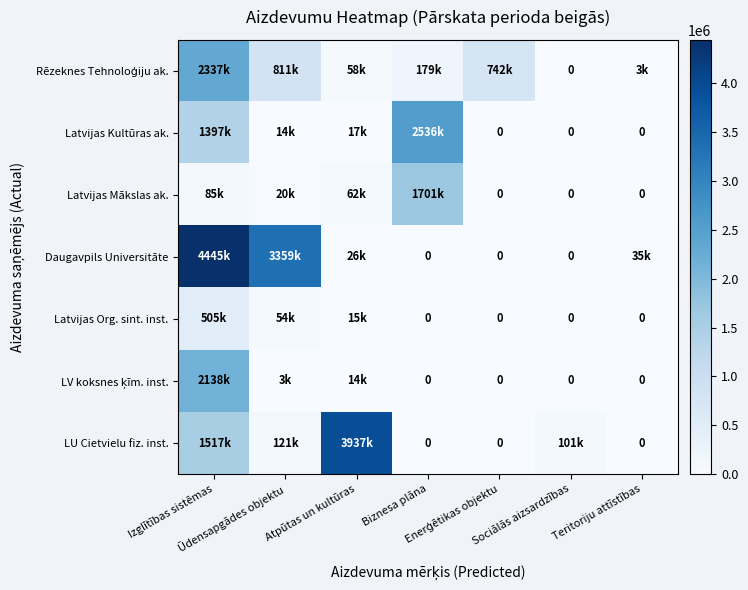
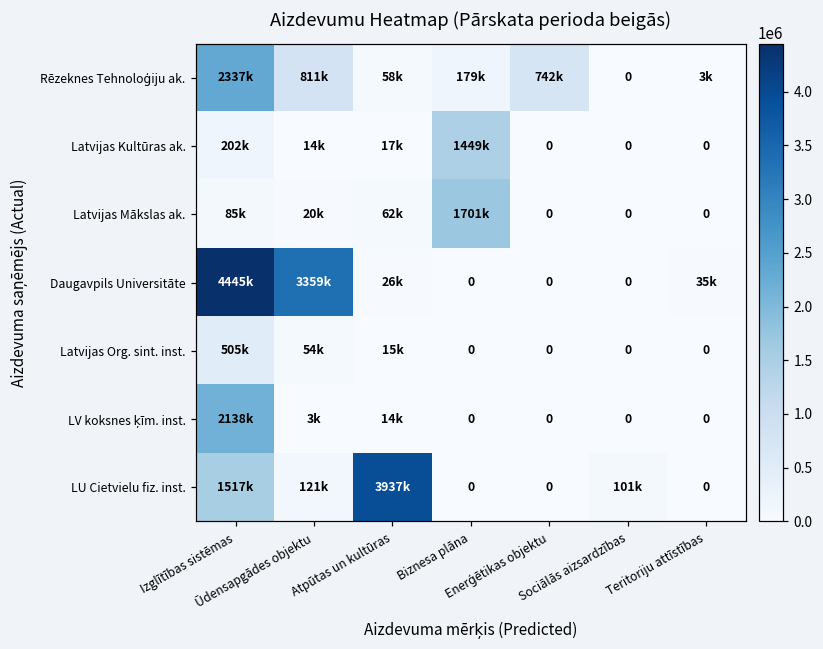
  {
    "Rēzeknes Tehnoloģiju ak.": {
      "Izglītības sistēmas": "2337k",
      "Ūdensapgādes objektu": "811k",
      "Atpūtas un kultūras": "58k",
      "Biznesa plāna": "179k",
      "Enerģētikas objektu": "742k",
      "Sociālās aizsardzības": "0",
      "Teritoriju attīstības": "3k"
    },
    "Latvijas Kultūras ak.": {
-     "Izglītības sistēmas": "1397k",
+     "Izglītības sistēmas": "202k",
      "Ūdensapgādes objektu": "14k",
      "Atpūtas un kultūras": "17k",
-     "Biznesa plāna": "2536k",
+     "Biznesa plāna": "1449k",
      "Enerģētikas objektu": "0",
      "Sociālās aizsardzības": "0",
      "Teritoriju attīstības": "0"
    },
    "Latvijas Mākslas ak.": {
      "Izglītības sistēmas": "85k",
      "Ūdensapgādes objektu": "20k",
      "Atpūtas un kultūras": "62k",
      "Biznesa plāna": "1701k",
      "Enerģētikas objektu": "0",
      "Sociālās aizsardzības": "0",
      "Teritoriju attīstības": "0"
    },
    "Daugavpils Universitāte": {
      "Izglītības sistēmas": "4445k",
      "Ūdensapgādes objektu": "3359k",
      "Atpūtas un kultūras": "26k",
      "Biznesa plāna": "0",
      "Enerģētikas objektu": "0",
      "Sociālās aizsardzības": "0",
      "Teritoriju attīstības": "35k"
    },
    "Latvijas Org. sint. inst.": {
      "Izglītības sistēmas": "505k",
      "Ūdensapgādes objektu": "54k",
      "Atpūtas un kultūras": "15k",
      "Biznesa plāna": "0",
      "Enerģētikas objektu": "0",
      "Sociālās aizsardzības": "0",
      "Teritoriju attīstības": "0"
    },
    "LV koksnes ķīm. inst.": {
      "Izglītības sistēmas": "2138k",
      "Ūdensapgādes objektu": "3k",
      "Atpūtas un kultūras": "14k",
      "Biznesa plāna": "0",
      "Enerģētikas objektu": "0",
      "Sociālās aizsardzības": "0",
      "Teritoriju attīstības": "0"
    },
    "LU Cietvielu fiz. inst.": {
      "Izglītības sistēmas": "1517k",
      "Ūdensapgādes objektu": "121k",
      "Atpūtas un kultūras": "3937k",
      "Biznesa plāna": "0",
      "Enerģētikas objektu": "0",
      "Sociālās aizsardzības": "101k",
      "Teritoriju attīstības": "0"
    }
  }
